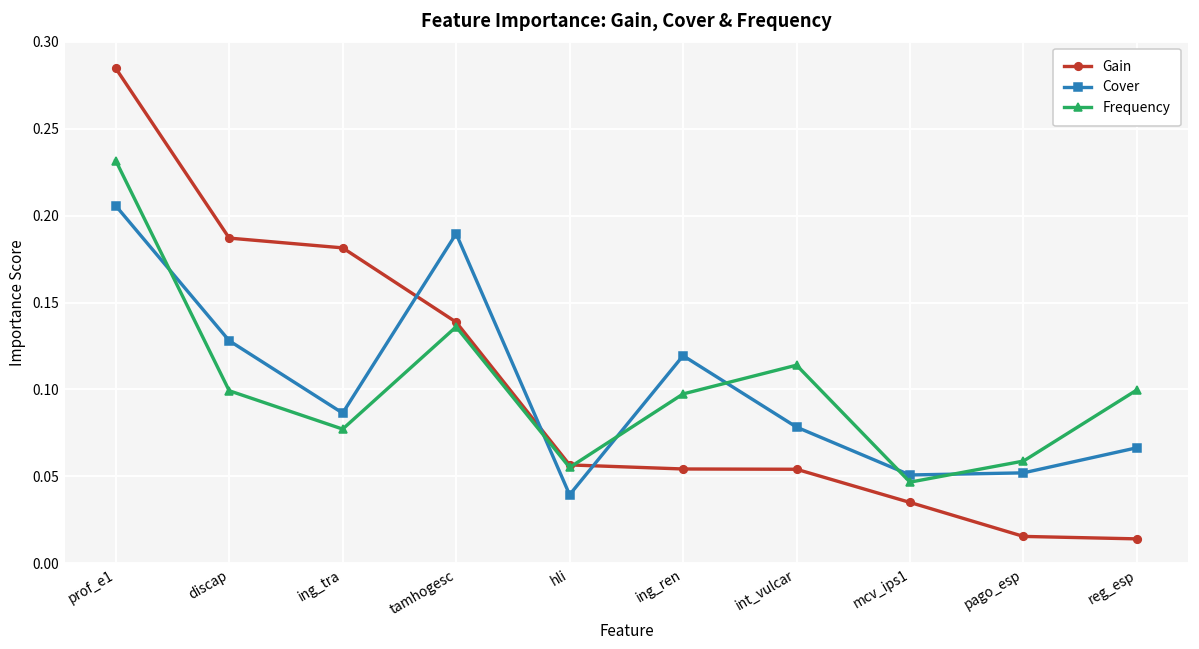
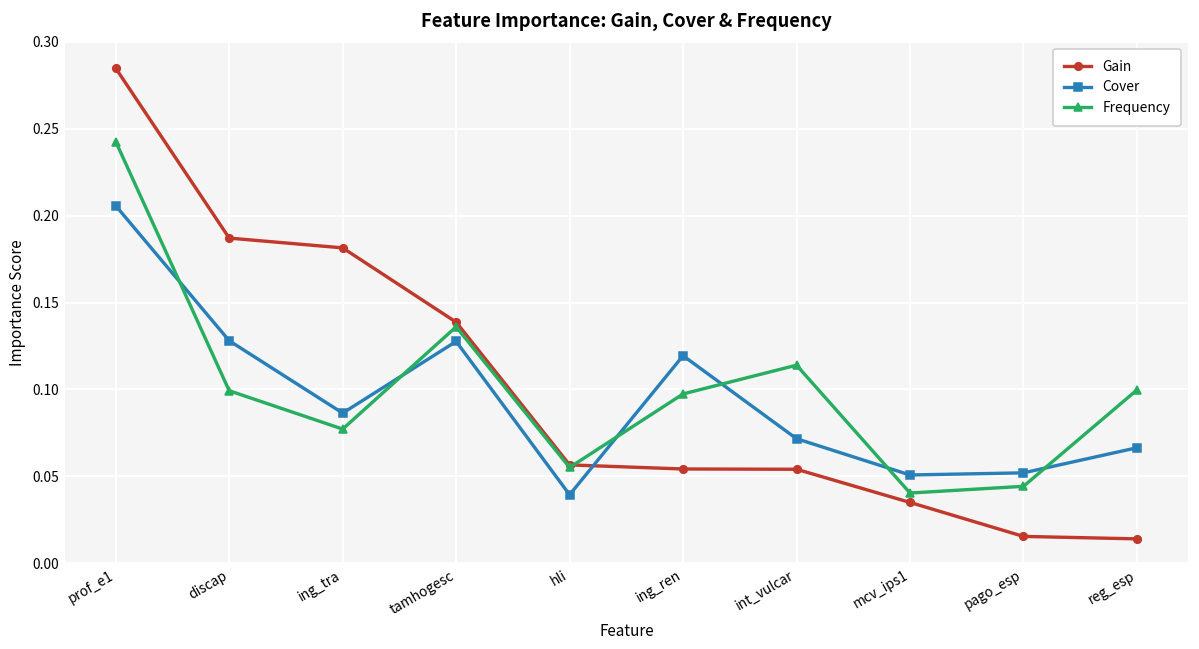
  {
    "Gain": {
      "prof_e1": 0.285,
      "discap": 0.187,
      "ing_tra": 0.181,
      "tamhogesc": 0.139,
      "ing_ren": 0.054,
      "int_vulcar": 0.054,
      "mcv_ips1": 0.035,
      "pago_esp": 0.015,
      "reg_esp": 0.014
    },
    "Cover": {
      "prof_e1": 0.206,
      "discap": 0.128,
      "ing_tra": 0.086,
-     "tamhogesc": 0.190,
+     "tamhogesc": 0.128,
      "hli": 0.039,
      "ing_ren": 0.119,
-     "int_vulcar": 0.078,
+     "int_vulcar": 0.072,
      "mcv_ips1": 0.051,
      "pago_esp": 0.052,
      "reg_esp": 0.066
    },
    "Frequency": {
-     "prof_e1": 0.232,
+     "prof_e1": 0.243,
      "discap": 0.099,
      "ing_tra": 0.077,
      "tamhogesc": 0.136,
      "ing_ren": 0.097,
      "int_vulcar": 0.114,
-     "mcv_ips1": 0.047,
-     "pago_esp": 0.059,
+     "mcv_ips1": 0.040,
+     "pago_esp": 0.044,
      "reg_esp": 0.100
    }
  }
